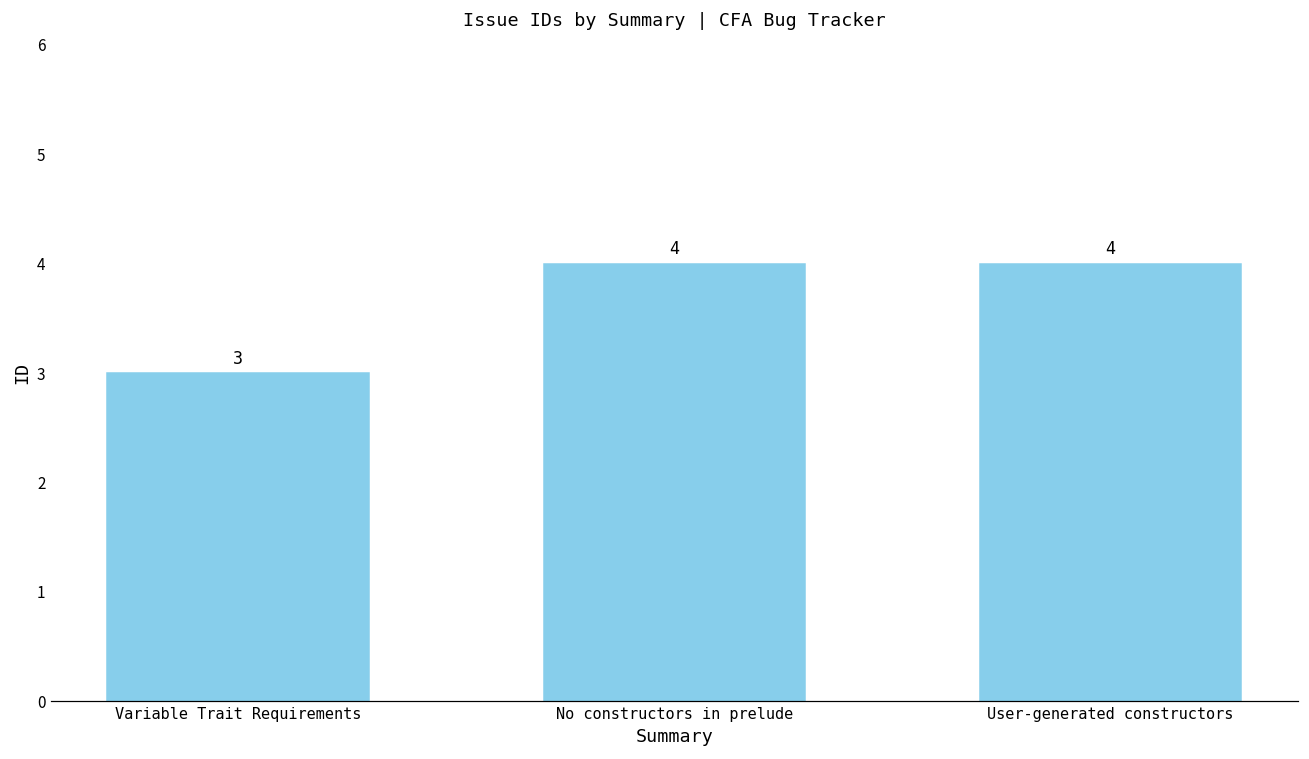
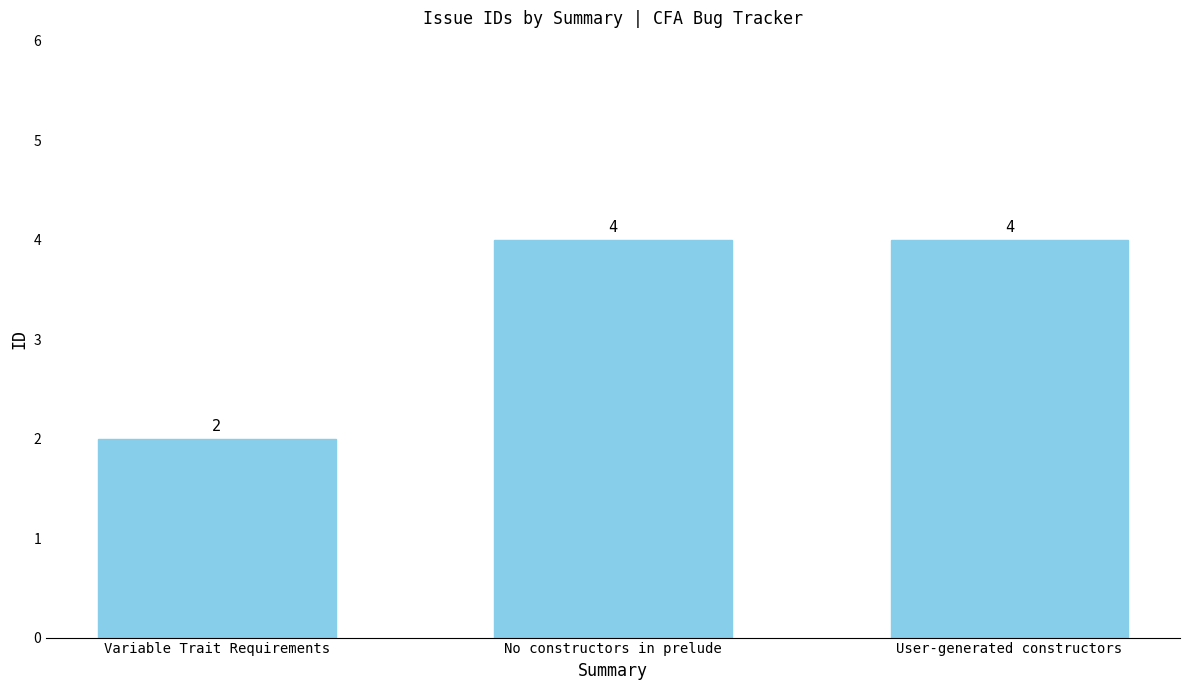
  {
-   "Variable Trait Requirements": 3,
+   "Variable Trait Requirements": 2,
    "No constructors in prelude": 4,
    "User-generated constructors": 4
  }
